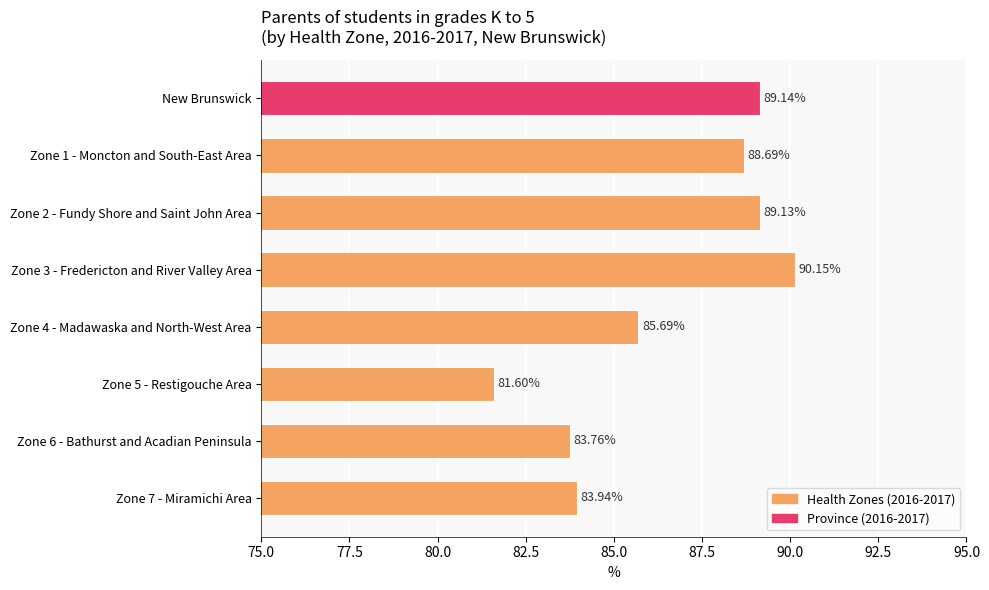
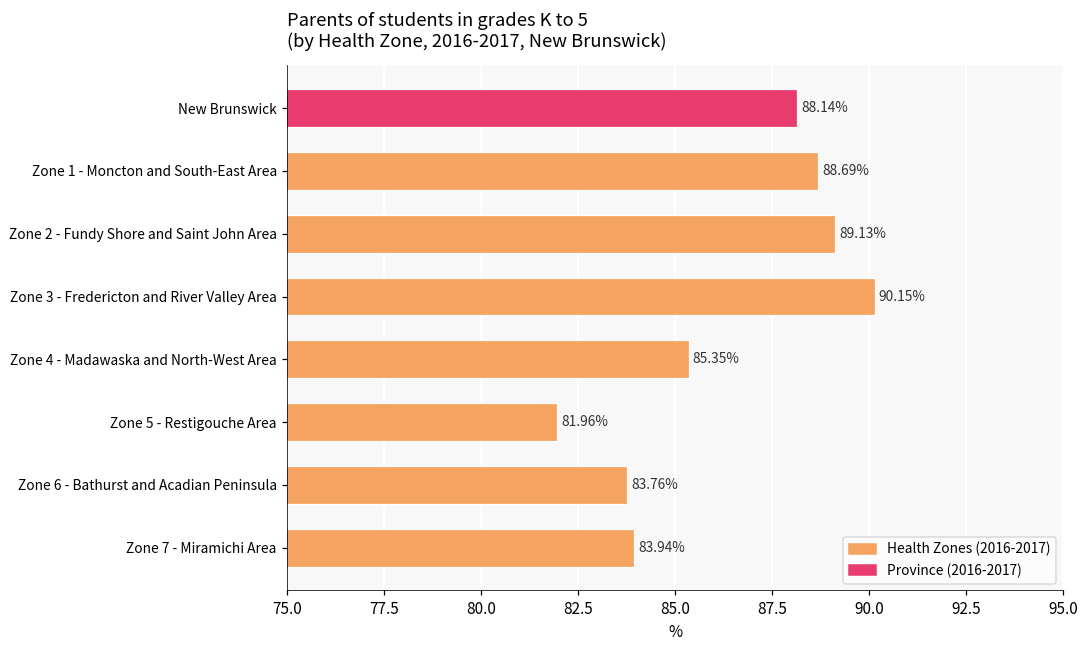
  {
-   "New Brunswick": "89.14%",
+   "New Brunswick": "88.14%",
    "Zone 1 - Moncton and South-East Area": "88.69%",
    "Zone 2 - Fundy Shore and Saint John Area": "89.13%",
    "Zone 3 - Fredericton and River Valley Area": "90.15%",
-   "Zone 4 - Madawaska and North-West Area": "85.69%",
-   "Zone 5 - Restigouche Area": "81.60%",
+   "Zone 4 - Madawaska and North-West Area": "85.35%",
+   "Zone 5 - Restigouche Area": "81.96%",
    "Zone 6 - Bathurst and Acadian Peninsula": "83.76%",
    "Zone 7 - Miramichi Area": "83.94%"
  }
